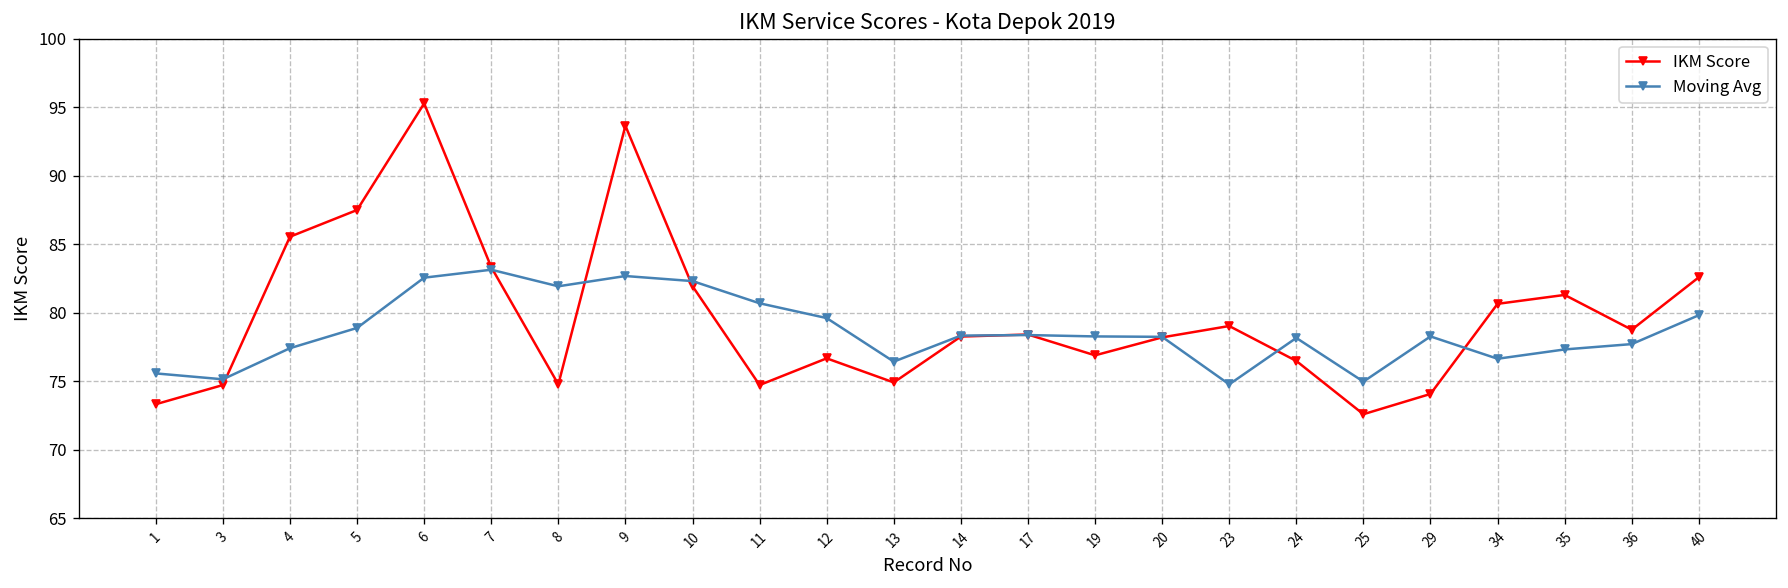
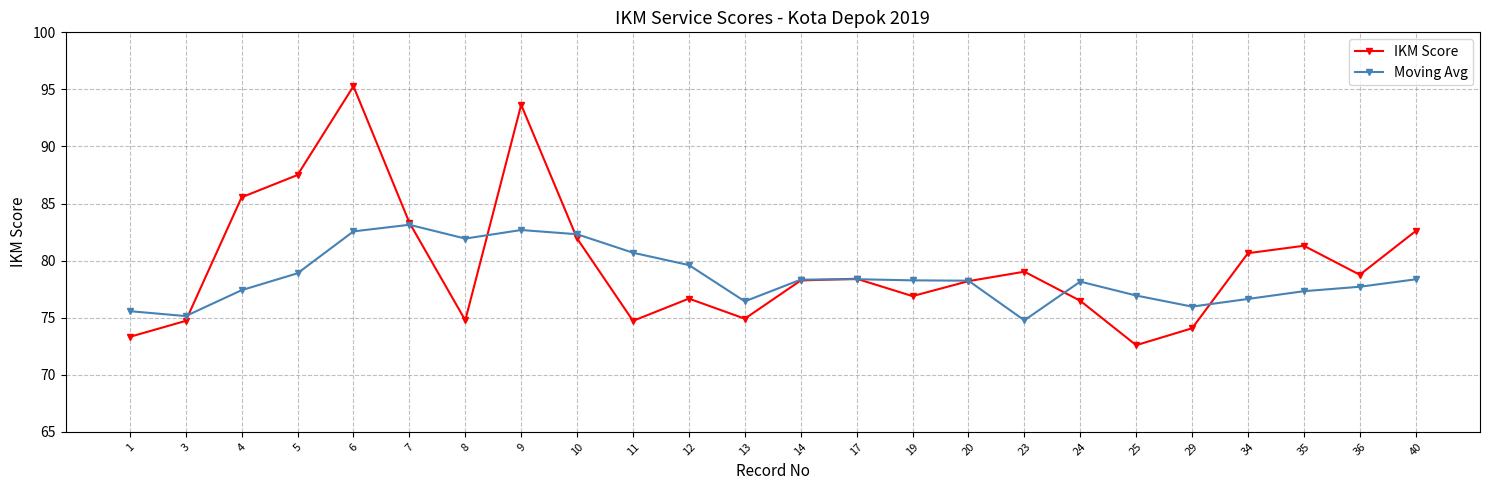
  {
    "IKM Score": {
      "1": 73.3,
      "3": 74.7,
      "4": 85.6,
      "5": 87.5,
      "6": 95.3,
      "8": 74.8,
      "9": 93.7,
      "10": 81.9,
      "11": 74.7,
      "12": 76.7,
      "13": 74.9,
      "19": 76.9,
      "23": 79.0,
      "24": 76.5,
      "25": 72.6,
      "29": 74.1,
      "34": 80.7,
      "35": 81.3,
      "36": 78.8,
      "40": 82.6
    },
    "Moving Avg": {
      "1": 75.6,
      "3": 75.1,
      "4": 77.4,
      "5": 78.9,
      "6": 82.6,
      "8": 81.9,
      "9": 82.7,
      "10": 82.3,
      "11": 80.7,
      "12": 79.6,
      "13": 76.4,
      "19": 78.3,
      "23": 74.8,
      "24": 78.2,
-     "25": 75.0,
-     "29": 78.3,
+     "25": 76.9,
+     "29": 76.0,
      "34": 76.6,
      "35": 77.3,
      "36": 77.7,
-     "40": 79.8
+     "40": 78.4
    }
  }
